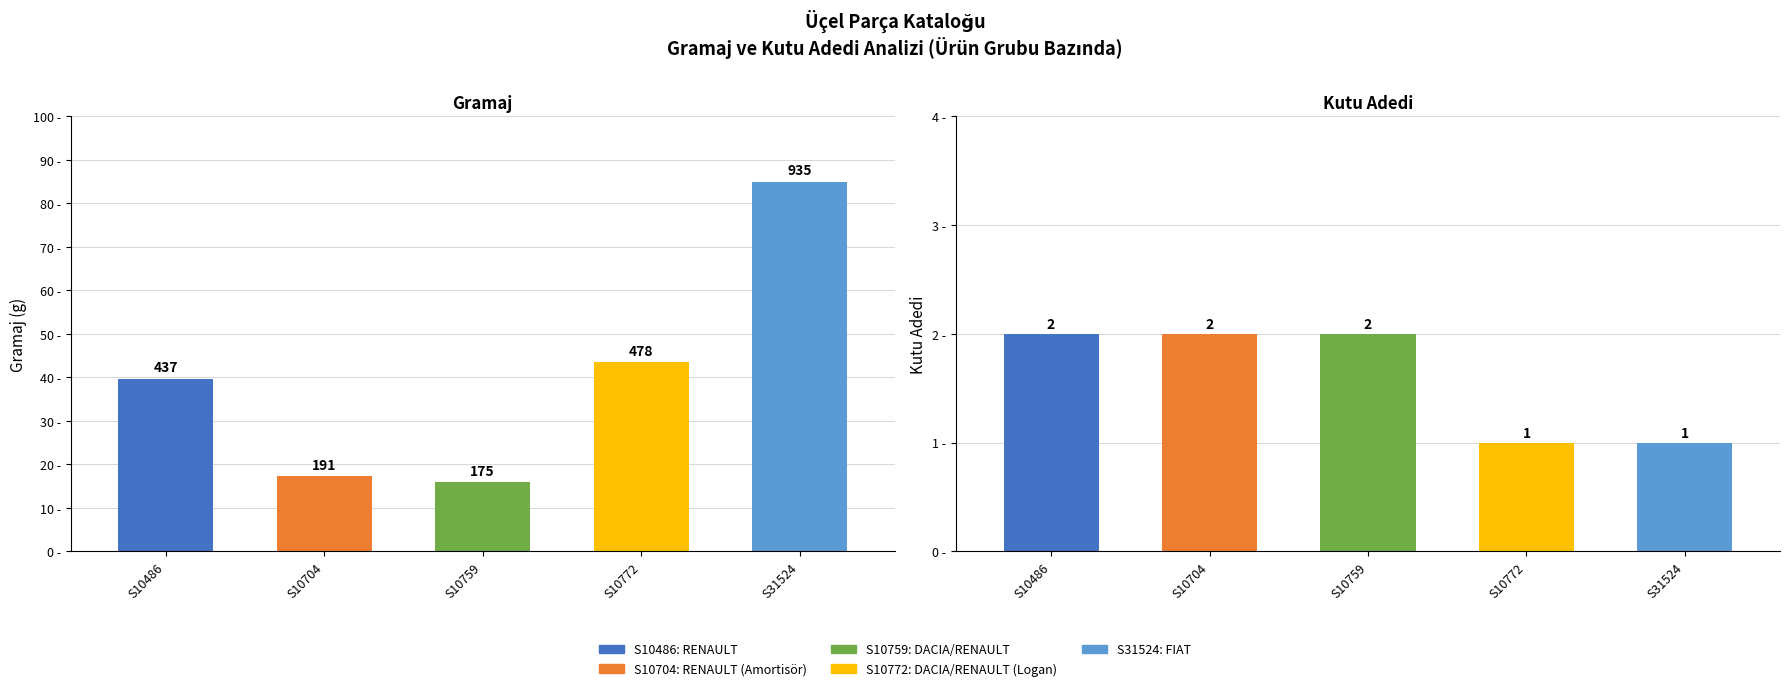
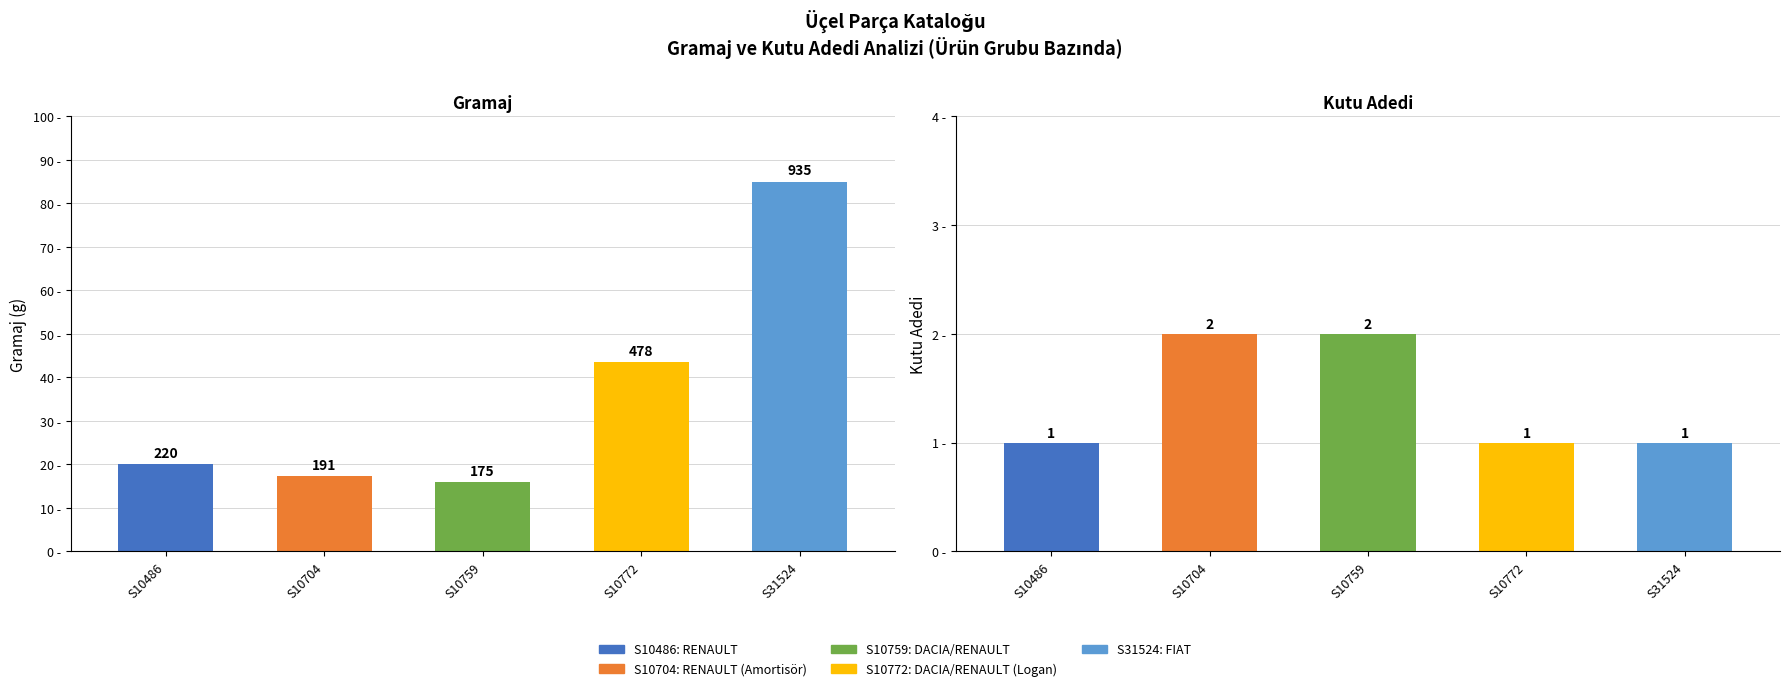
  {
    "Gramaj": {
-     "S10486": 437,
+     "S10486": 220,
      "S10704": 191,
      "S10759": 175,
      "S10772": 478,
      "S31524": 935
    },
    "Kutu Adedi": {
-     "S10486": 2,
+     "S10486": 1,
      "S10704": 2,
      "S10759": 2,
      "S10772": 1,
      "S31524": 1
    }
  }
